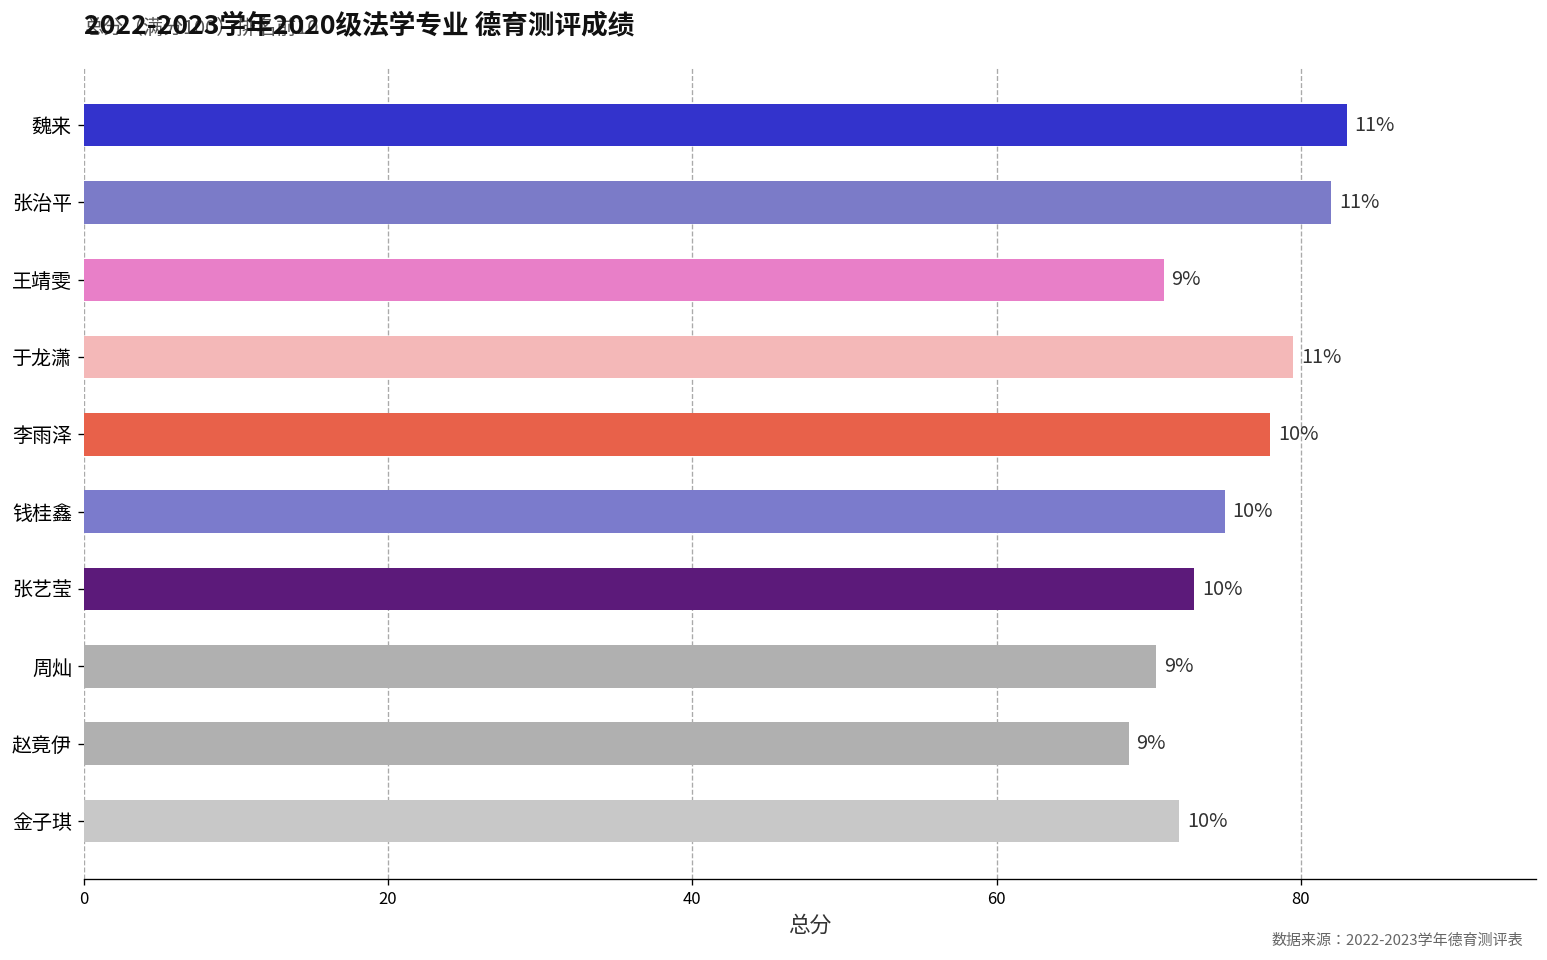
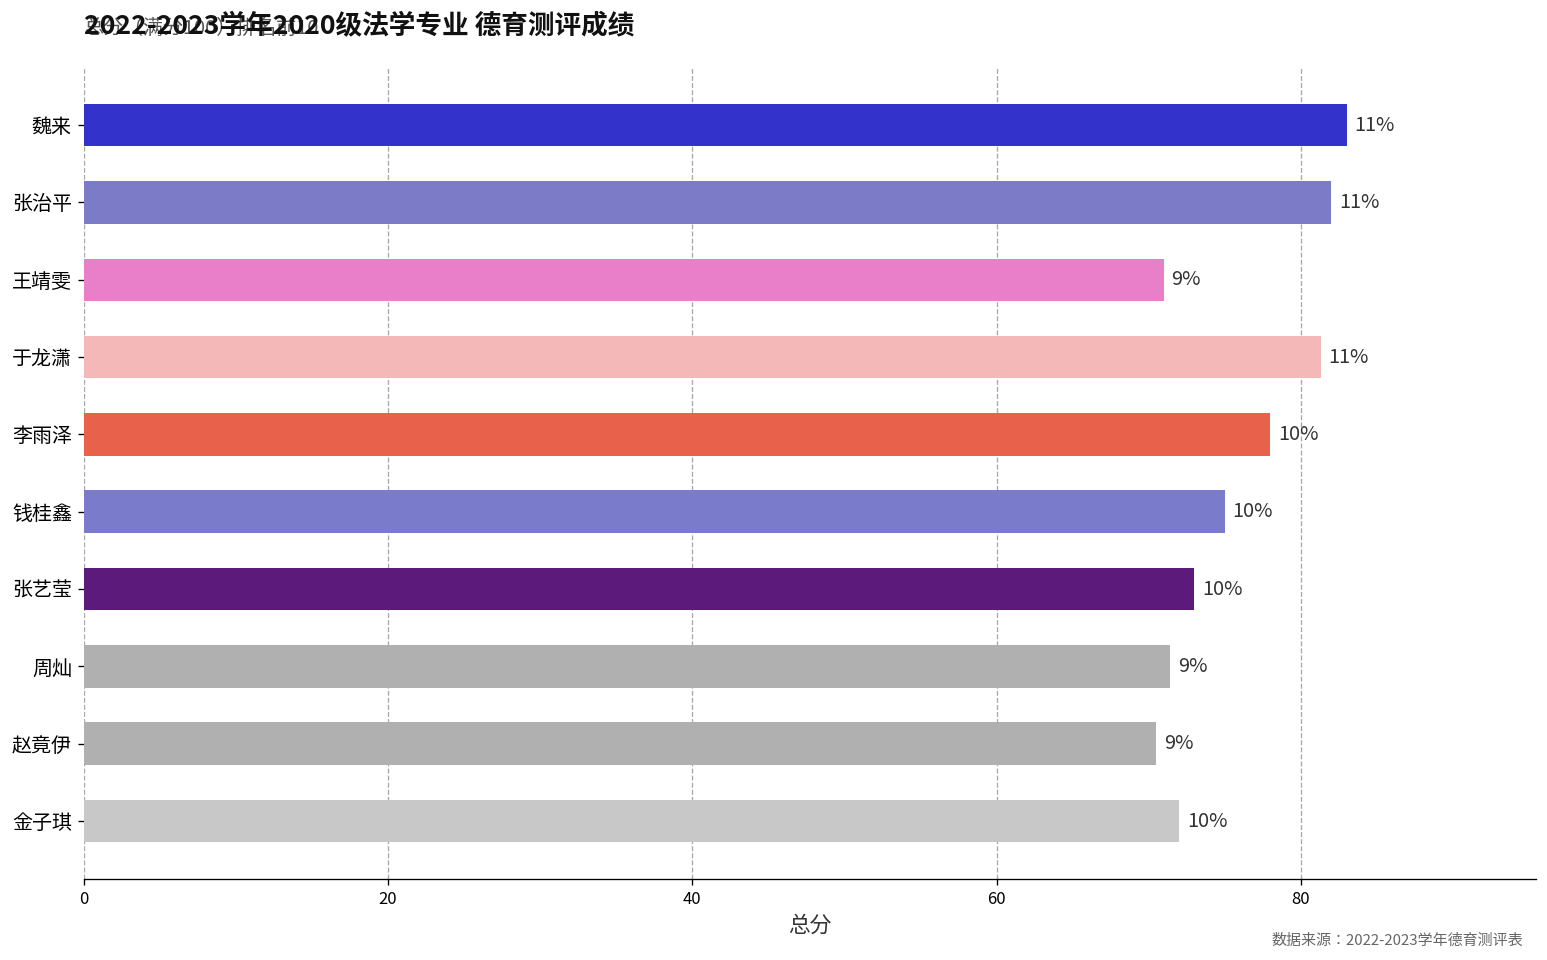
  {
-   "于龙潇": 79.5,
-   "周灿": 70.5,
-   "赵竟伊": 68.7
+   "于龙潇": 81.3,
+   "周灿": 71.4,
+   "赵竟伊": 70.5
  }
